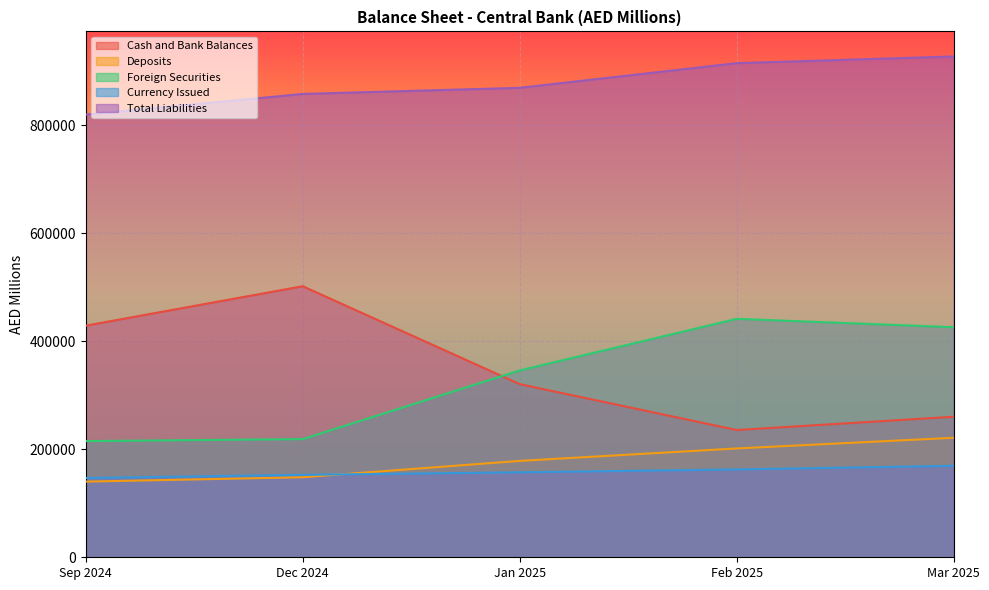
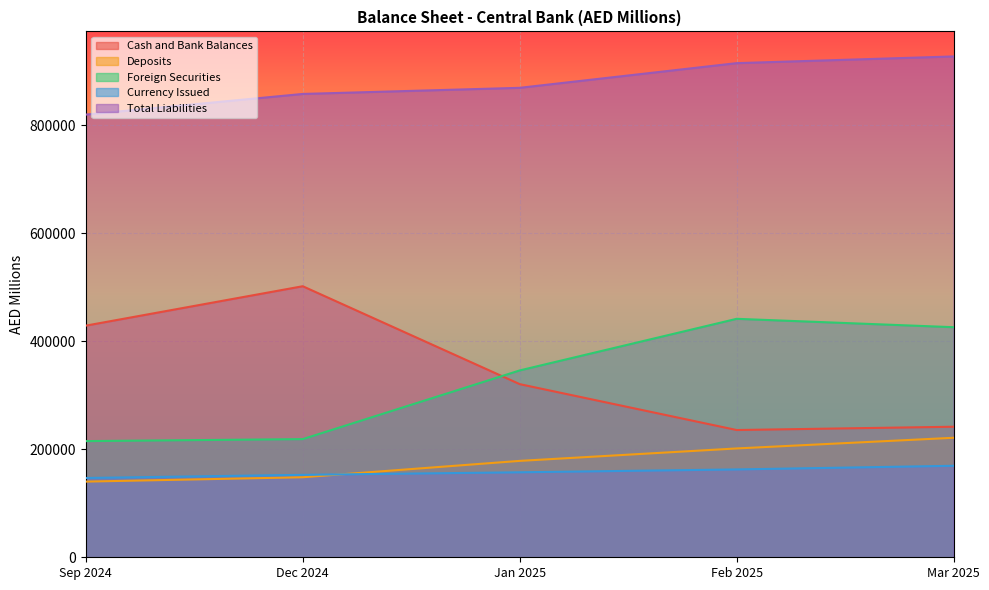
  {
    "Cash and Bank Balances": {
      "Sep 2024": 430000,
      "Dec 2024": 500000,
      "Jan 2025": 320000,
      "Feb 2025": 240000,
-     "Mar 2025": 260000
+     "Mar 2025": 240000
    },
    "Deposits": {
      "Sep 2024": 140000,
      "Jan 2025": 180000,
      "Feb 2025": 200000,
      "Mar 2025": 220000
    },
    "Foreign Securities": {
      "Sep 2024": 220000,
      "Dec 2024": 220000,
      "Jan 2025": 350000,
      "Feb 2025": 440000,
      "Mar 2025": 430000
    },
    "Currency Issued": {
      "Sep 2024": 150000,
      "Jan 2025": 160000,
      "Feb 2025": 160000,
      "Mar 2025": 170000
    },
    "Total Liabilities": {
      "Sep 2024": 820000,
      "Dec 2024": 860000,
      "Jan 2025": 870000,
      "Feb 2025": 920000,
      "Mar 2025": 930000
    }
  }
